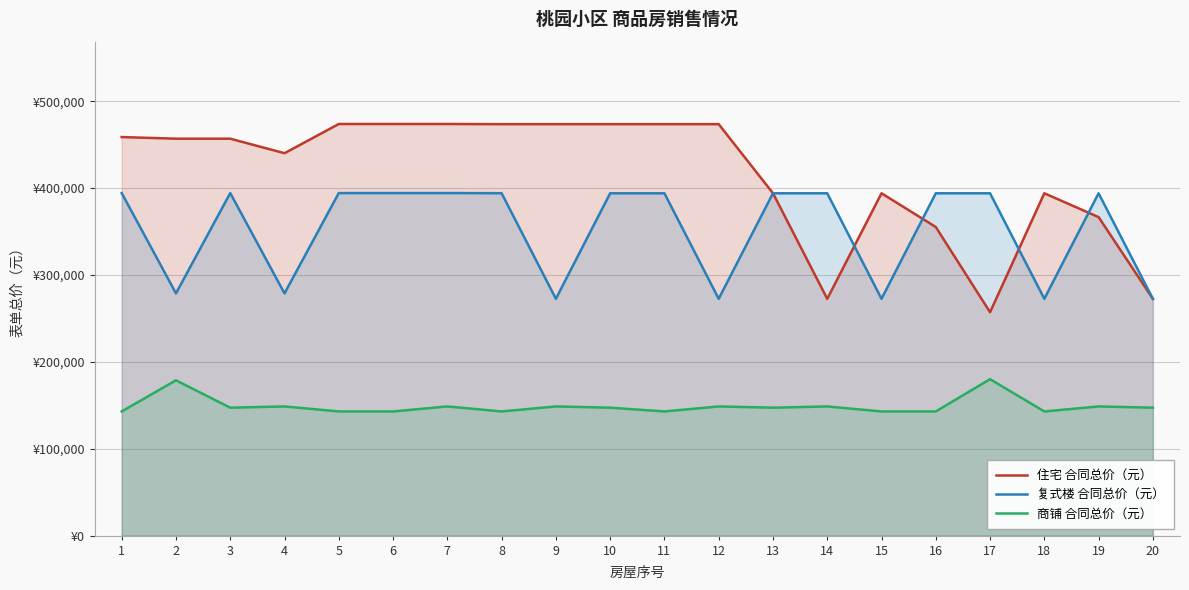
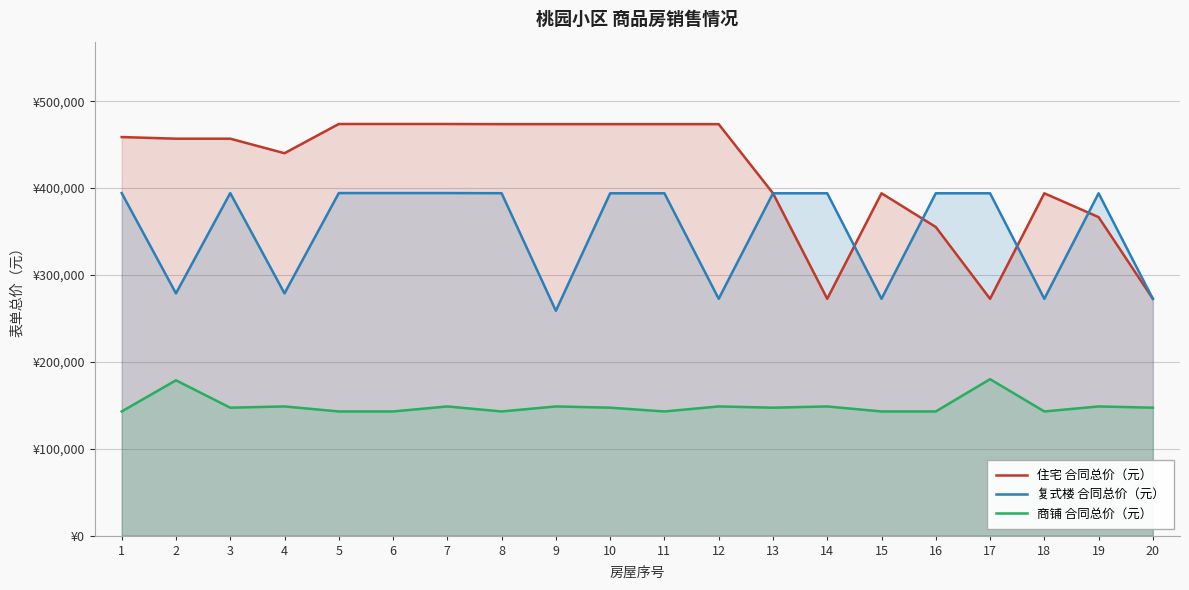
  {
    "住宅 合同总价（元）": {
      "1": "¥460,000",
      "2": "¥460,000",
      "3": "¥460,000",
      "4": "¥440,000",
      "5": "¥470,000",
      "6": "¥470,000",
      "7": "¥470,000",
      "8": "¥470,000",
      "9": "¥470,000",
      "10": "¥470,000",
      "11": "¥470,000",
      "12": "¥470,000",
      "14": "¥270,000",
      "15": "¥390,000",
      "16": "¥360,000",
-     "17": "¥260,000",
+     "17": "¥270,000",
      "18": "¥390,000",
      "19": "¥370,000"
    },
    "复式楼 合同总价（元）": {
      "1": "¥390,000",
      "2": "¥280,000",
      "3": "¥390,000",
      "4": "¥280,000",
      "5": "¥390,000",
      "6": "¥390,000",
      "7": "¥390,000",
      "8": "¥390,000",
-     "9": "¥270,000",
+     "9": "¥260,000",
      "10": "¥390,000",
      "11": "¥390,000",
      "12": "¥270,000",
      "14": "¥390,000",
      "15": "¥270,000",
      "16": "¥390,000",
      "17": "¥390,000",
      "18": "¥270,000",
      "19": "¥390,000"
    },
    "商铺 合同总价（元）": {
      "1": "¥140,000",
      "2": "¥180,000",
      "3": "¥150,000",
      "4": "¥150,000",
      "5": "¥140,000",
      "6": "¥140,000",
      "7": "¥150,000",
      "8": "¥140,000",
      "9": "¥150,000",
      "10": "¥150,000",
      "11": "¥140,000",
      "12": "¥150,000",
      "13": "¥150,000",
      "14": "¥150,000",
      "15": "¥140,000",
      "16": "¥140,000",
      "17": "¥180,000",
      "18": "¥140,000",
      "19": "¥150,000",
      "20": "¥150,000"
    }
  }
